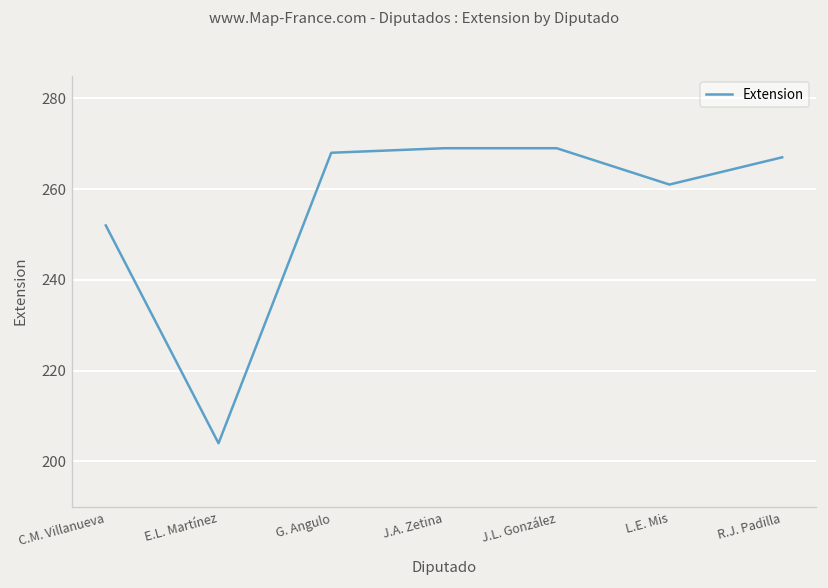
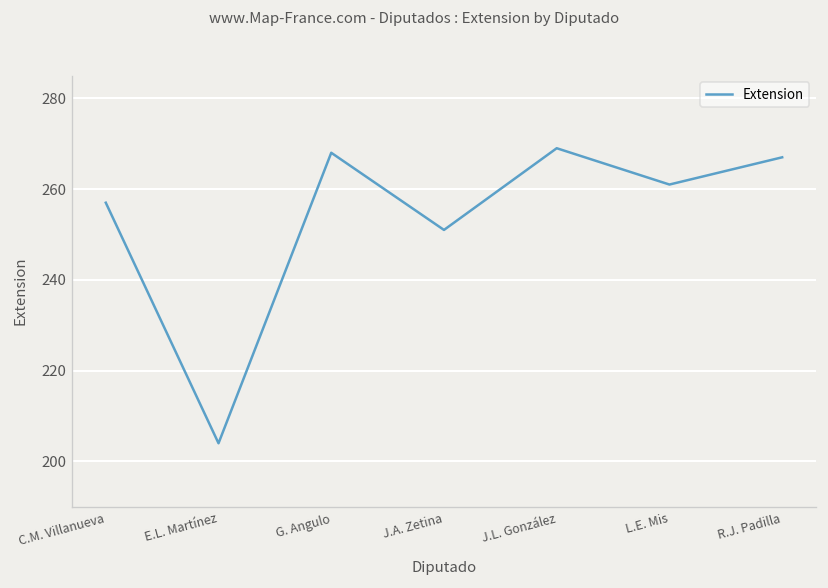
  {
-   "C.M. Villanueva": 252,
+   "C.M. Villanueva": 257,
    "E.L. Martínez": 204,
    "G. Angulo": 268,
-   "J.A. Zetina": 269,
+   "J.A. Zetina": 251,
    "J.L. González": 269,
    "L.E. Mis": 261,
    "R.J. Padilla": 267
  }
